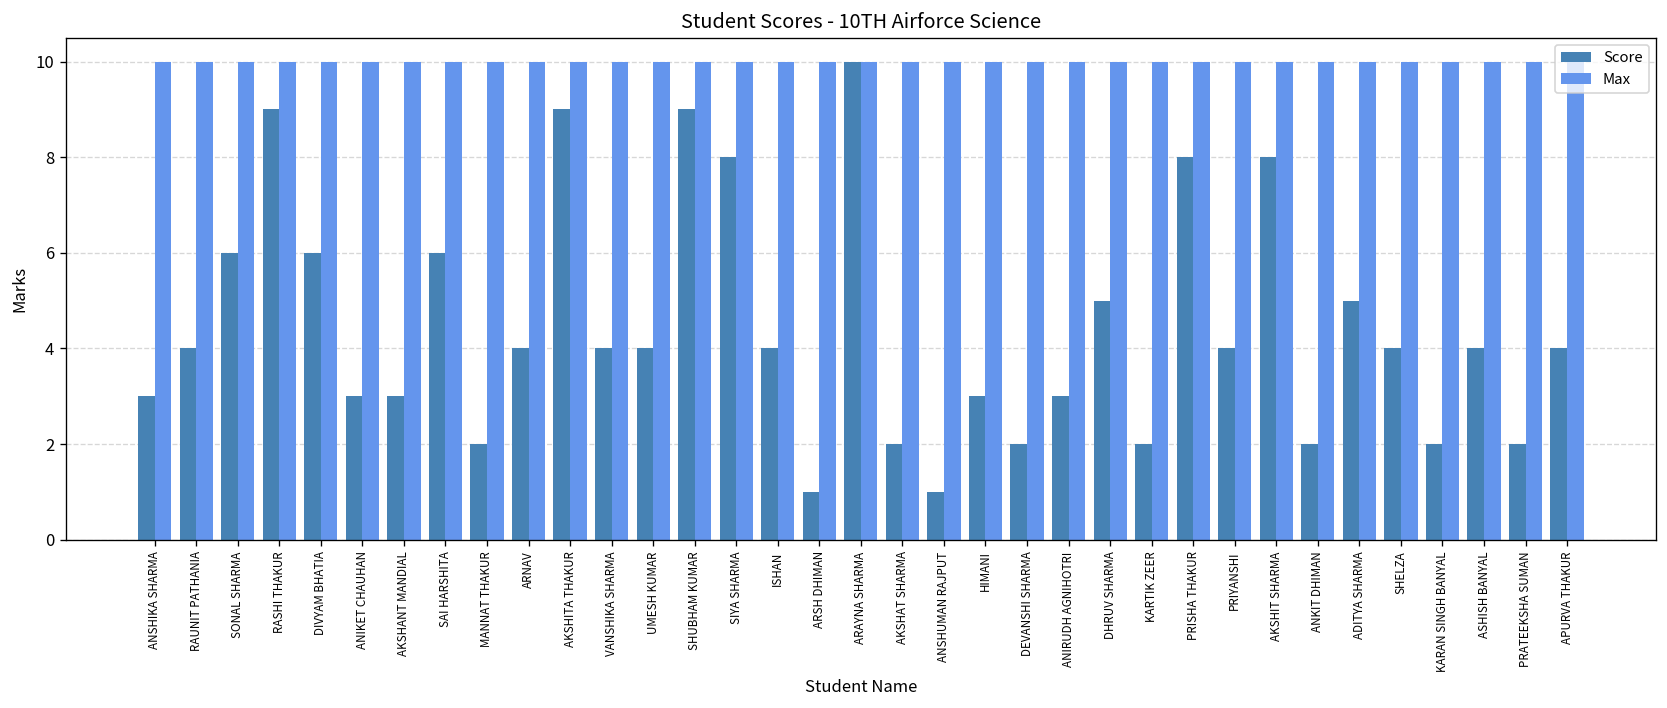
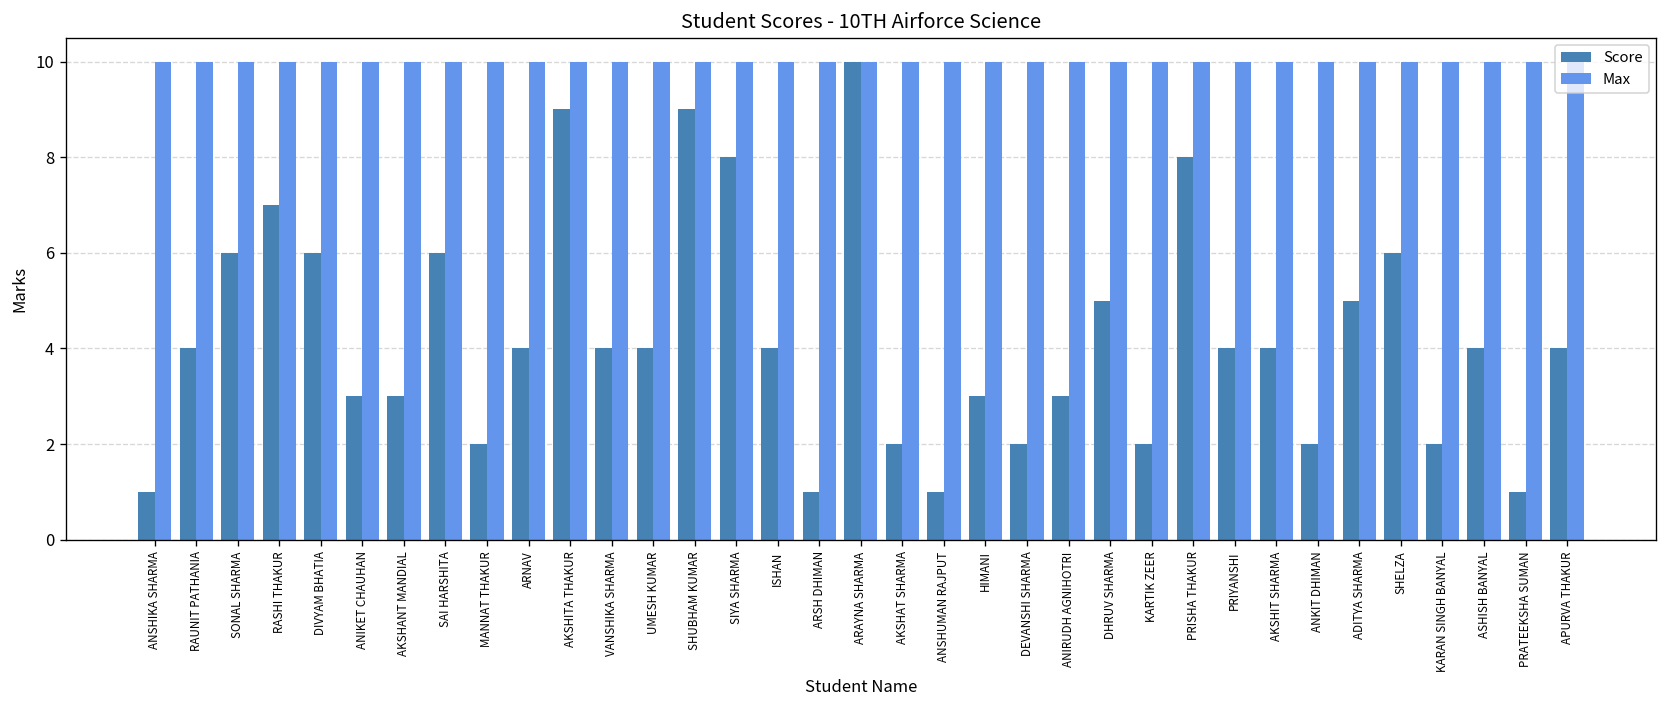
  {
    "Score": {
-     "ANSHIKA SHARMA": 3,
+     "ANSHIKA SHARMA": 1,
      "RAUNIT PATHANIA": 4,
      "SONAL SHARMA": 6,
-     "RASHI THAKUR": 9,
+     "RASHI THAKUR": 7,
      "DIVYAM BHATIA": 6,
      "ANIKET CHAUHAN": 3,
      "AKSHANT MANDIAL": 3,
      "SAI HARSHITA": 6,
      "MANNAT THAKUR": 2,
      "ARNAV": 4,
      "AKSHITA THAKUR": 9,
      "VANSHIKA SHARMA": 4,
      "UMESH KUMAR": 4,
      "SHUBHAM KUMAR": 9,
      "SIYA SHARMA": 8,
      "ISHAN": 4,
      "ARSH DHIMAN": 1,
      "ARAYNA SHARMA": 10,
      "AKSHAT SHARMA": 2,
      "ANSHUMAN RAJPUT": 1,
      "HIMANI": 3,
      "DEVANSHI SHARMA": 2,
      "ANIRUDH AGNIHOTRI": 3,
      "DHRUV SHARMA": 5,
      "KARTIK ZEER": 2,
      "PRISHA THAKUR": 8,
      "PRIYANSHI": 4,
-     "AKSHIT SHARMA": 8,
+     "AKSHIT SHARMA": 4,
      "ANKIT DHIMAN": 2,
      "ADITYA SHARMA": 5,
-     "SHELZA": 4,
+     "SHELZA": 6,
      "KARAN SINGH BANYAL": 2,
      "ASHISH BANYAL": 4,
-     "PRATEEKSHA SUMAN": 2,
+     "PRATEEKSHA SUMAN": 1,
      "APURVA THAKUR": 4
    },
    "Max": {
      "ANSHIKA SHARMA": 10,
      "RAUNIT PATHANIA": 10,
      "SONAL SHARMA": 10,
      "RASHI THAKUR": 10,
      "DIVYAM BHATIA": 10,
      "ANIKET CHAUHAN": 10,
      "AKSHANT MANDIAL": 10,
      "SAI HARSHITA": 10,
      "MANNAT THAKUR": 10,
      "ARNAV": 10,
      "AKSHITA THAKUR": 10,
      "VANSHIKA SHARMA": 10,
      "UMESH KUMAR": 10,
      "SHUBHAM KUMAR": 10,
      "SIYA SHARMA": 10,
      "ISHAN": 10,
      "ARSH DHIMAN": 10,
      "ARAYNA SHARMA": 10,
      "AKSHAT SHARMA": 10,
      "ANSHUMAN RAJPUT": 10,
      "HIMANI": 10,
      "DEVANSHI SHARMA": 10,
      "ANIRUDH AGNIHOTRI": 10,
      "DHRUV SHARMA": 10,
      "KARTIK ZEER": 10,
      "PRISHA THAKUR": 10,
      "PRIYANSHI": 10,
      "AKSHIT SHARMA": 10,
      "ANKIT DHIMAN": 10,
      "ADITYA SHARMA": 10,
      "SHELZA": 10,
      "KARAN SINGH BANYAL": 10,
      "ASHISH BANYAL": 10,
      "PRATEEKSHA SUMAN": 10
    }
  }
